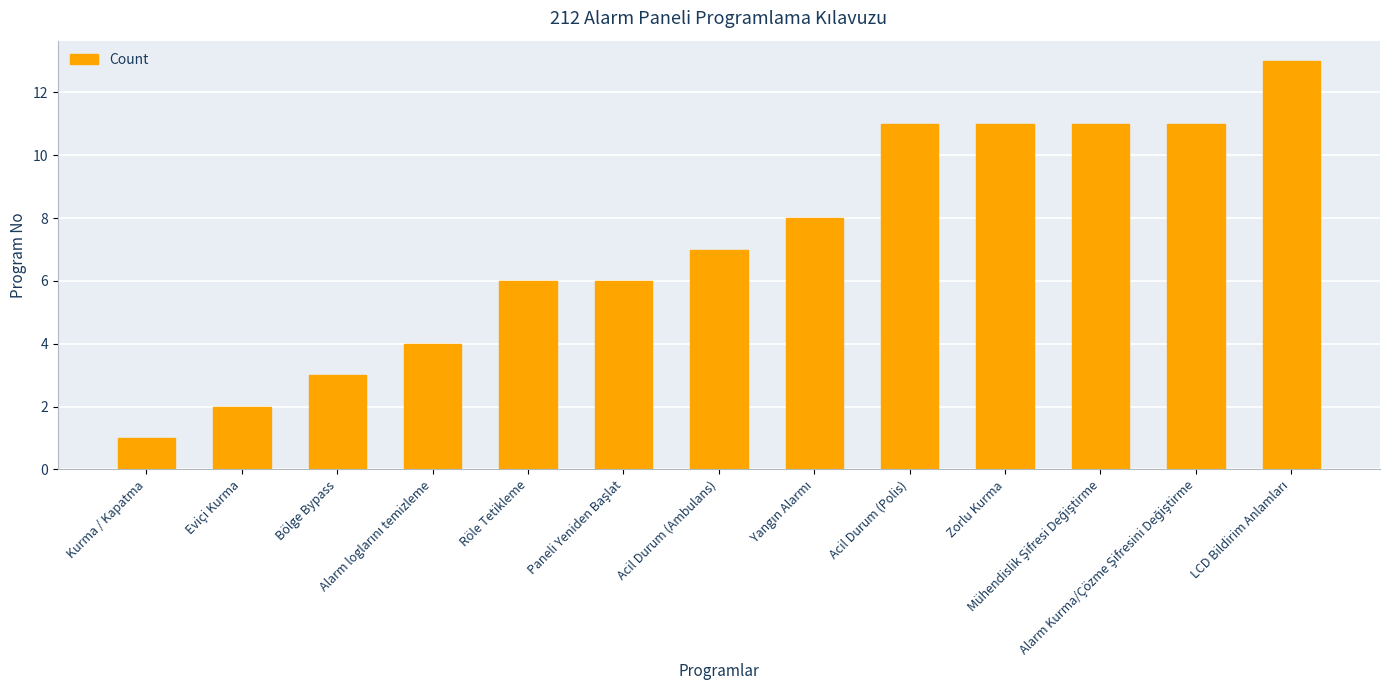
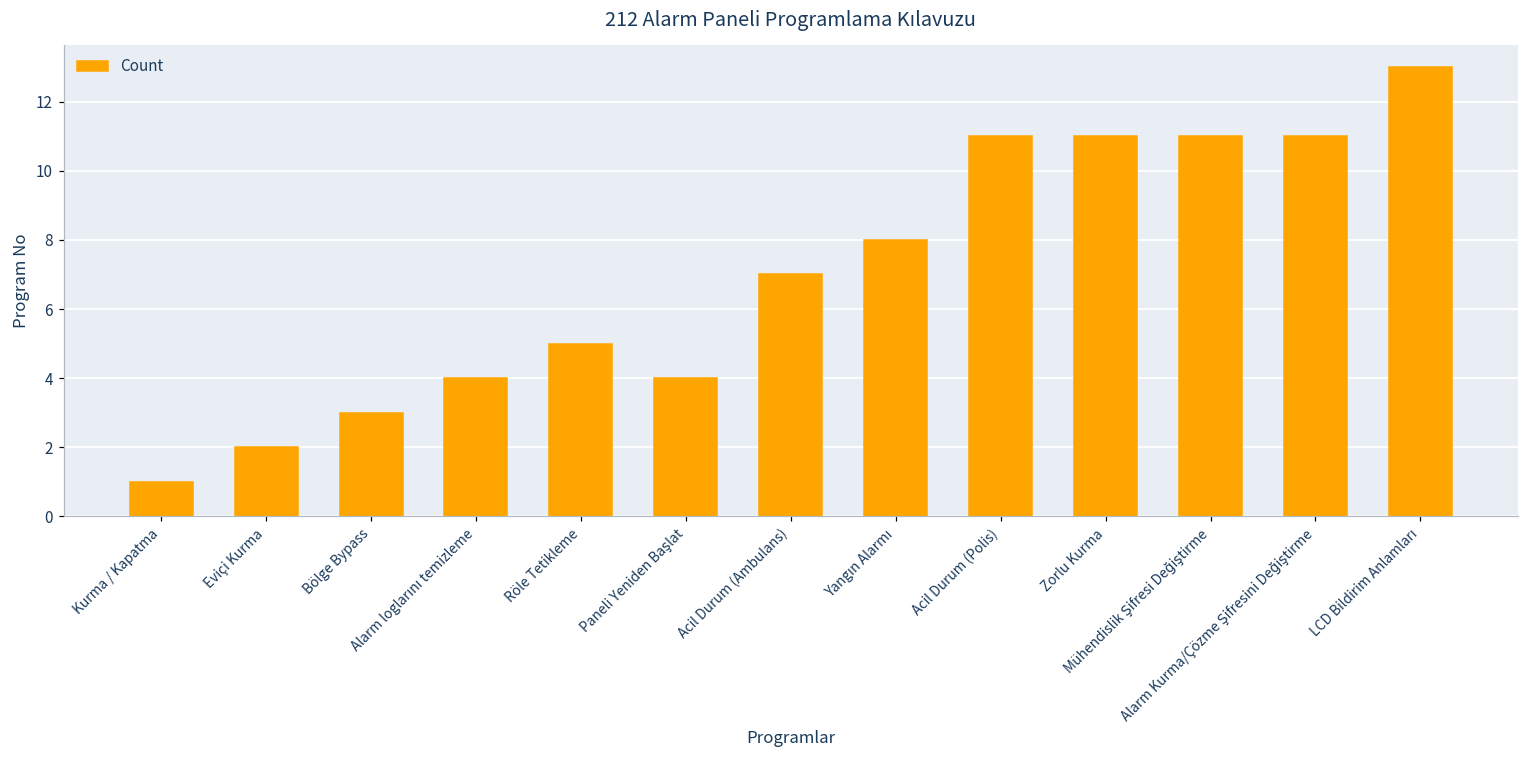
  {
    "Kurma / Kapatma": 1,
    "Eviçi Kurma": 2,
    "Bölge Bypass": 3,
    "Alarm loglarını temizleme": 4,
-   "Röle Tetikleme": 6,
-   "Paneli Yeniden Başlat": 6,
+   "Röle Tetikleme": 5,
+   "Paneli Yeniden Başlat": 4,
    "Acil Durum (Ambulans)": 7,
    "Yangın Alarmı": 8,
    "Acil Durum (Polis)": 11,
    "Zorlu Kurma": 11,
    "Mühendislik Şifresi Değiştirme": 11,
    "Alarm Kurma/Çözme Şifresini Değiştirme": 11,
    "LCD Bildirim Anlamları": 13
  }
